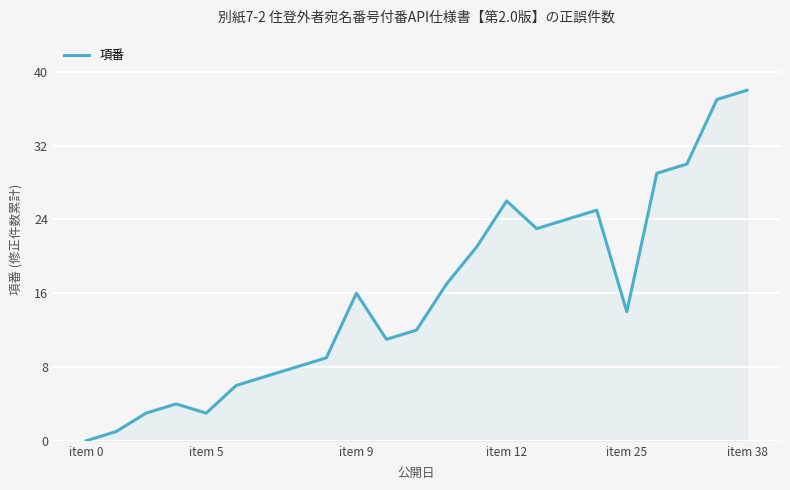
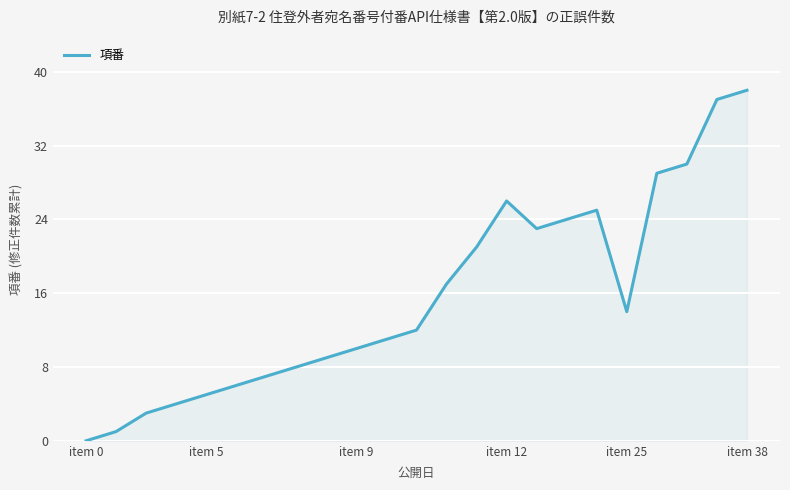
  {
    "item 0": 0,
-   "item 5": 3,
-   "item 9": 16,
+   "item 5": 5,
+   "item 9": 10,
    "item 12": 26,
    "item 25": 14,
    "item 38": 38
  }
